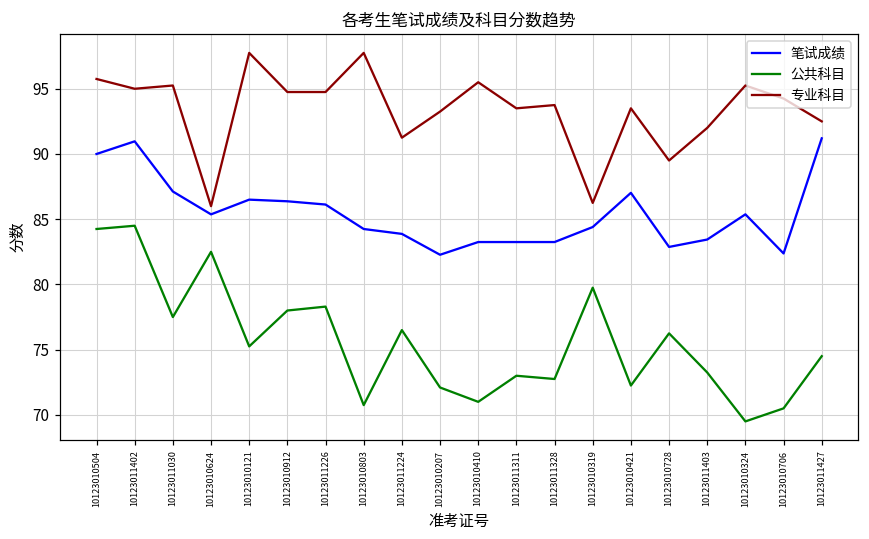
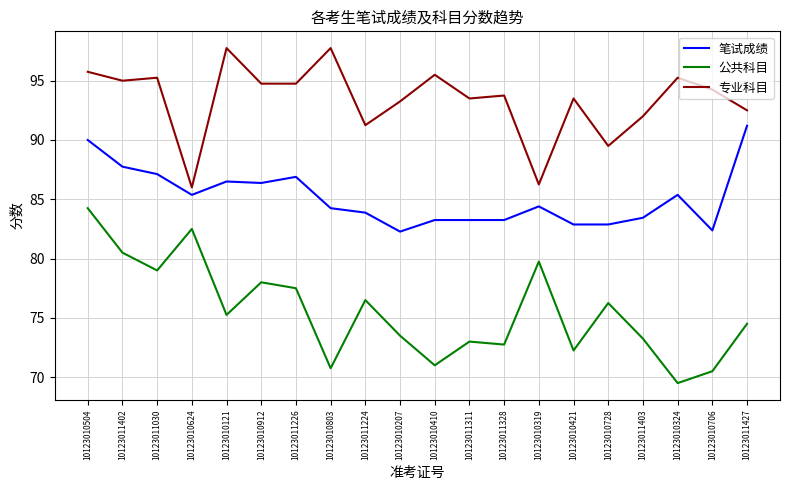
  {
    "笔试成绩": {
      "10123010504": 90.0,
-     "10123011402": 91.0,
+     "10123011402": 87.8,
      "10123011030": 87.1,
      "10123010624": 85.4,
      "10123010121": 86.5,
      "10123010912": 86.4,
-     "10123011226": 86.1,
+     "10123011226": 86.9,
      "10123010803": 84.3,
      "10123011224": 83.9,
      "10123010207": 82.3,
      "10123010410": 83.3,
      "10123011311": 83.3,
      "10123011328": 83.3,
      "10123010319": 84.4,
-     "10123010421": 87.0,
+     "10123010421": 82.9,
      "10123010728": 82.9,
      "10123011403": 83.4,
      "10123010324": 85.4,
      "10123010706": 82.4,
      "10123011427": 91.2
    },
    "公共科目": {
      "10123010504": 84.3,
-     "10123011402": 84.5,
-     "10123011030": 77.5,
+     "10123011402": 80.5,
+     "10123011030": 79.0,
      "10123010624": 82.5,
      "10123010121": 75.3,
      "10123010912": 78.0,
-     "10123011226": 78.3,
+     "10123011226": 77.5,
      "10123010803": 70.8,
      "10123011224": 76.5,
-     "10123010207": 72.1,
+     "10123010207": 73.5,
      "10123010410": 71.0,
      "10123011311": 73.0,
      "10123011328": 72.8,
      "10123010319": 79.8,
      "10123010421": 72.3,
      "10123010728": 76.3,
      "10123011403": 73.3,
      "10123010324": 69.5,
      "10123010706": 70.5,
      "10123011427": 74.5
    },
    "专业科目": {
      "10123010504": 95.8,
      "10123011402": 95.0,
      "10123011030": 95.3,
      "10123010624": 86.0,
      "10123010121": 97.8,
      "10123010912": 94.8,
      "10123011226": 94.8,
      "10123010803": 97.8,
      "10123011224": 91.3,
      "10123010207": 93.3,
      "10123010410": 95.5,
      "10123011311": 93.5,
      "10123011328": 93.8,
      "10123010319": 86.3,
      "10123010421": 93.5,
      "10123010728": 89.5,
      "10123011403": 92.0,
      "10123010324": 95.3,
      "10123011427": 92.5
    }
  }
